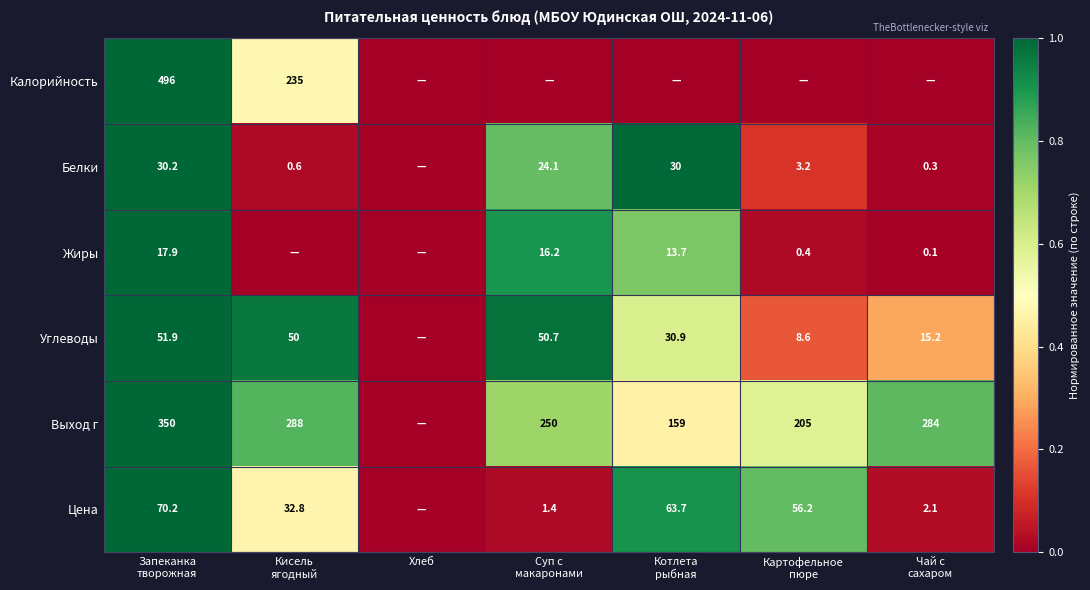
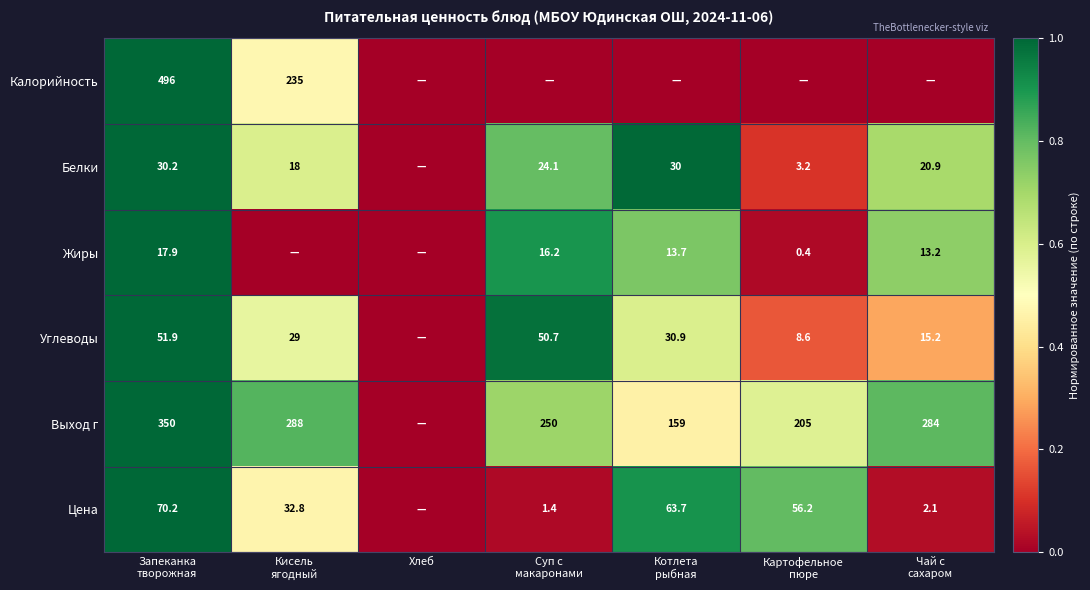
  {
    "Калорийность": {
      "Запеканка творожная": 496,
      "Кисель ягодный": 235
    },
    "Белки": {
      "Запеканка творожная": 30.2,
-     "Кисель ягодный": 0.6,
+     "Кисель ягодный": 18,
      "Суп с макаронами": 24.1,
      "Котлета рыбная": 30,
      "Картофельное пюре": 3.2,
-     "Чай с сахаром": 0.3
+     "Чай с сахаром": 20.9
    },
    "Жиры": {
      "Запеканка творожная": 17.9,
      "Суп с макаронами": 16.2,
      "Котлета рыбная": 13.7,
      "Картофельное пюре": 0.4,
-     "Чай с сахаром": 0.1
+     "Чай с сахаром": 13.2
    },
    "Углеводы": {
      "Запеканка творожная": 51.9,
-     "Кисель ягодный": 50,
+     "Кисель ягодный": 29,
      "Суп с макаронами": 50.7,
      "Котлета рыбная": 30.9,
      "Картофельное пюре": 8.6,
      "Чай с сахаром": 15.2
    },
    "Выход г": {
      "Запеканка творожная": 350,
      "Кисель ягодный": 288,
      "Суп с макаронами": 250,
      "Котлета рыбная": 159,
      "Картофельное пюре": 205,
      "Чай с сахаром": 284
    },
    "Цена": {
      "Запеканка творожная": 70.2,
      "Кисель ягодный": 32.8,
      "Суп с макаронами": 1.4,
      "Котлета рыбная": 63.7,
      "Картофельное пюре": 56.2,
      "Чай с сахаром": 2.1
    }
  }
